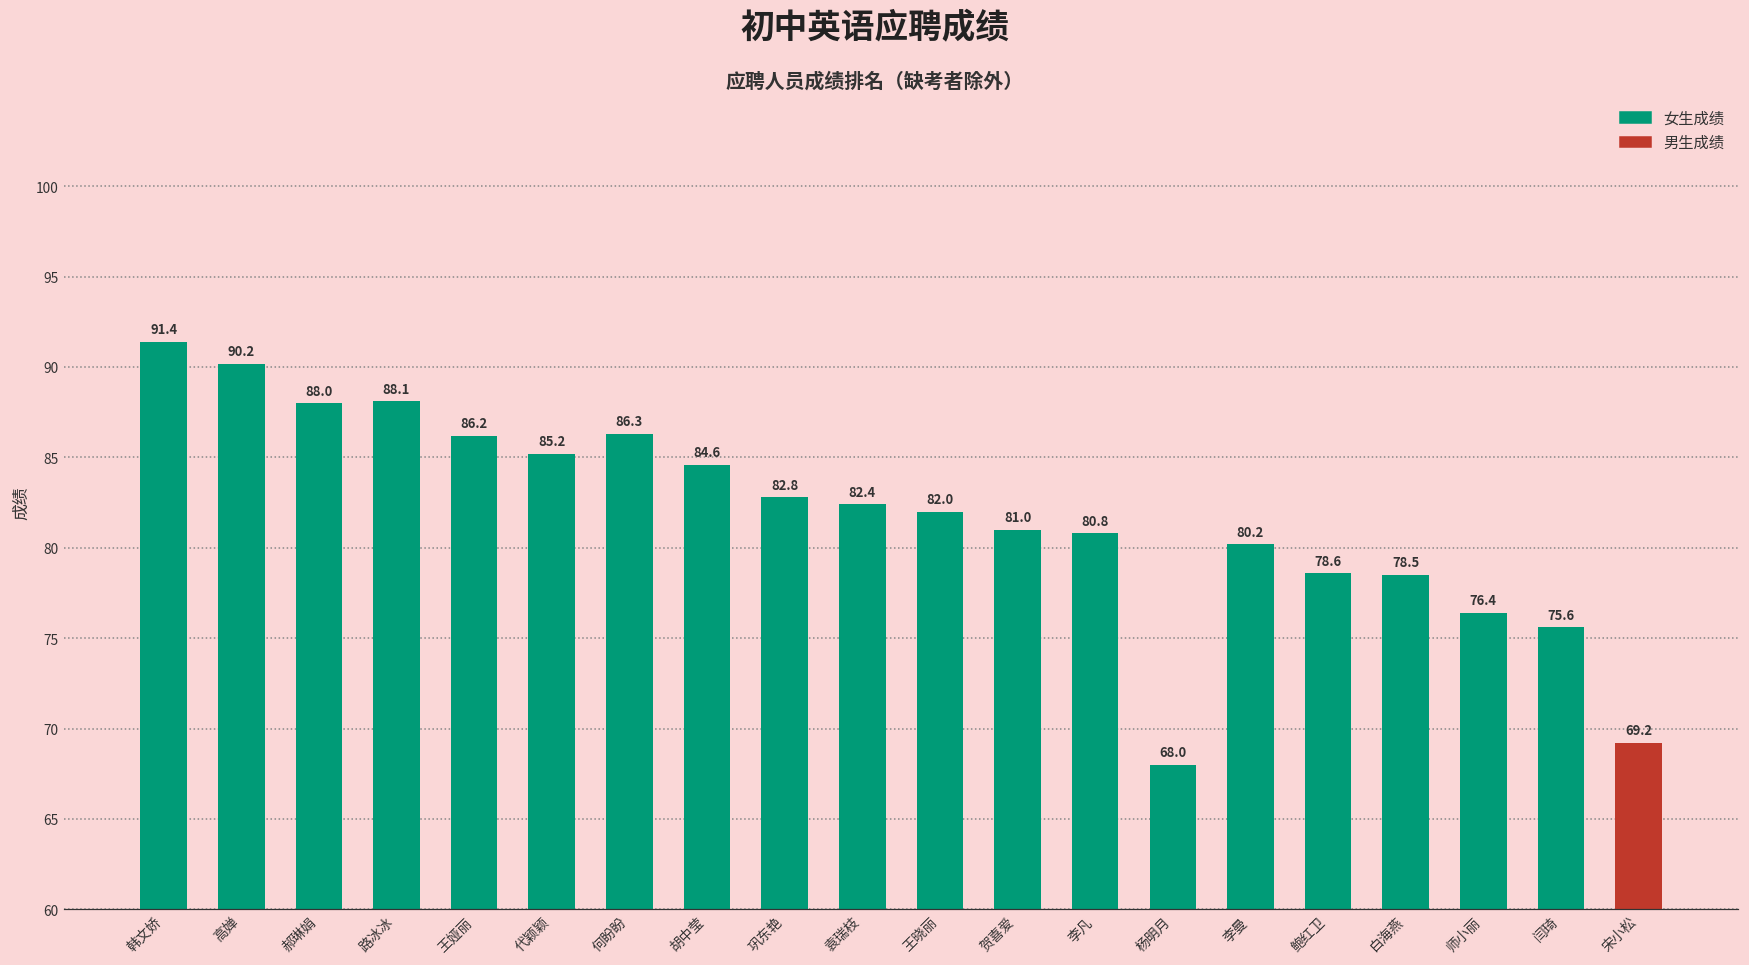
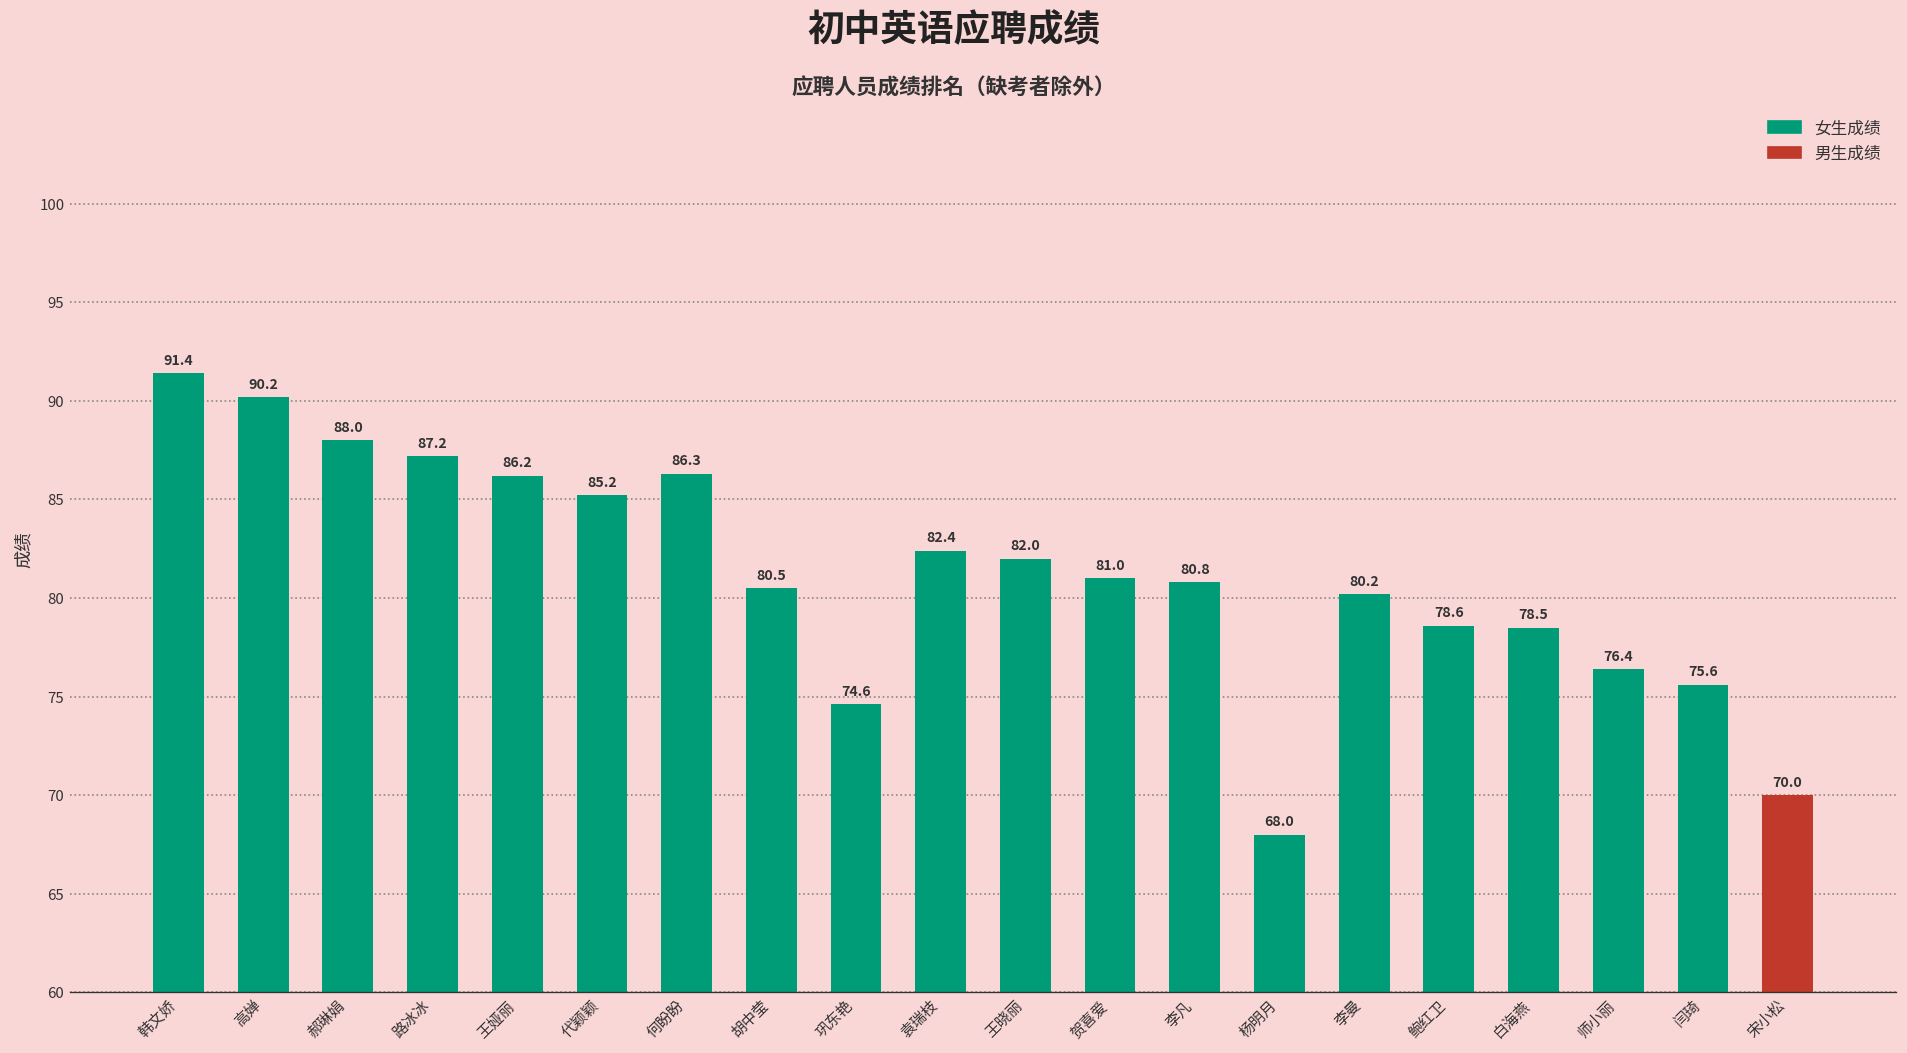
  {
    "韩文娇": 91.4,
    "高婵": 90.2,
    "郝琳娟": 88.0,
-   "路冰冰": 88.1,
+   "路冰冰": 87.2,
    "王娅丽": 86.2,
    "代颖颖": 85.2,
    "何盼盼": 86.3,
-   "胡中莹": 84.6,
-   "巩东艳": 82.8,
+   "胡中莹": 80.5,
+   "巩东艳": 74.6,
    "袁瑞枝": 82.4,
    "王晓丽": 82.0,
    "贺喜爱": 81.0,
    "李凡": 80.8,
    "杨明月": 68.0,
    "李曼": 80.2,
    "鲍红卫": 78.6,
    "白海燕": 78.5,
    "师小丽": 76.4,
    "闫琦": 75.6,
-   "宋小松": 69.2
+   "宋小松": 70.0
  }
